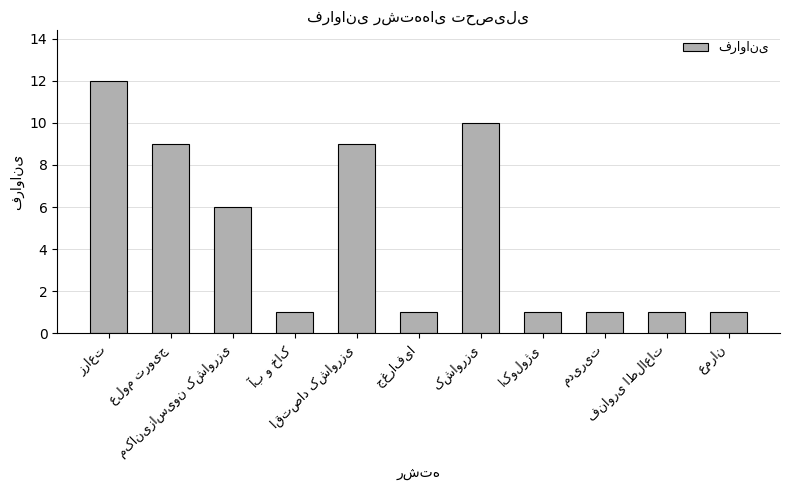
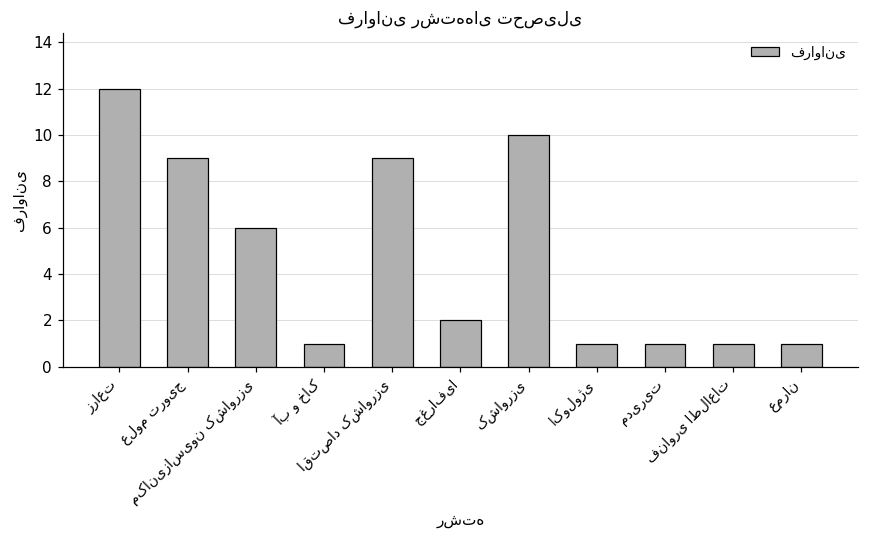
  {
    "زراعت": 12,
    "علوم ترویج": 9,
    "مکانیزاسیون کشاورزی": 6,
    "آب و خاک": 1,
    "اقتصاد کشاورزی": 9,
-   "جغرافیا": 1,
+   "جغرافیا": 2,
    "کشاورزی": 10,
    "اکولوژی": 1,
    "مدیریت": 1,
    "فناوری اطلاعات": 1,
    "عمران": 1
  }
